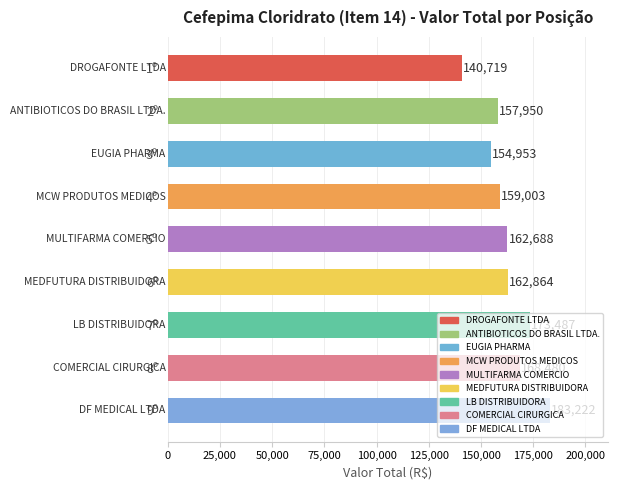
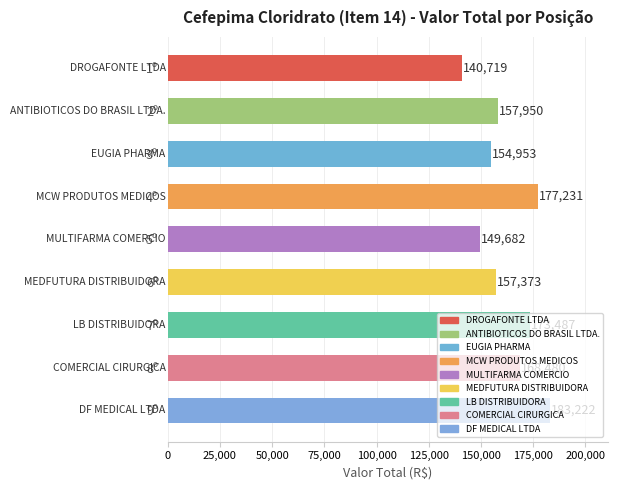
  {
    "1º": "140,719",
    "2º": "157,950",
    "3º": "154,953",
-   "4º": "159,003",
-   "5º": "162,688",
-   "6º": "162,864"
+   "4º": "177,231",
+   "5º": "149,682",
+   "6º": "157,373"
  }
